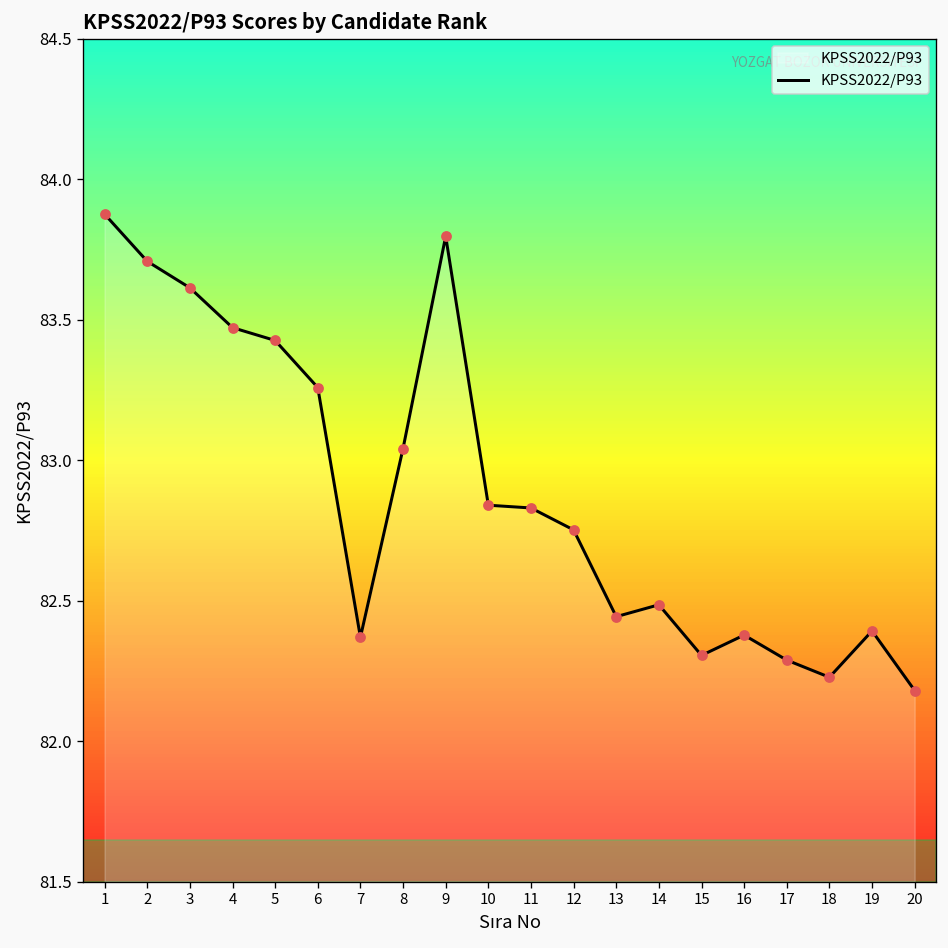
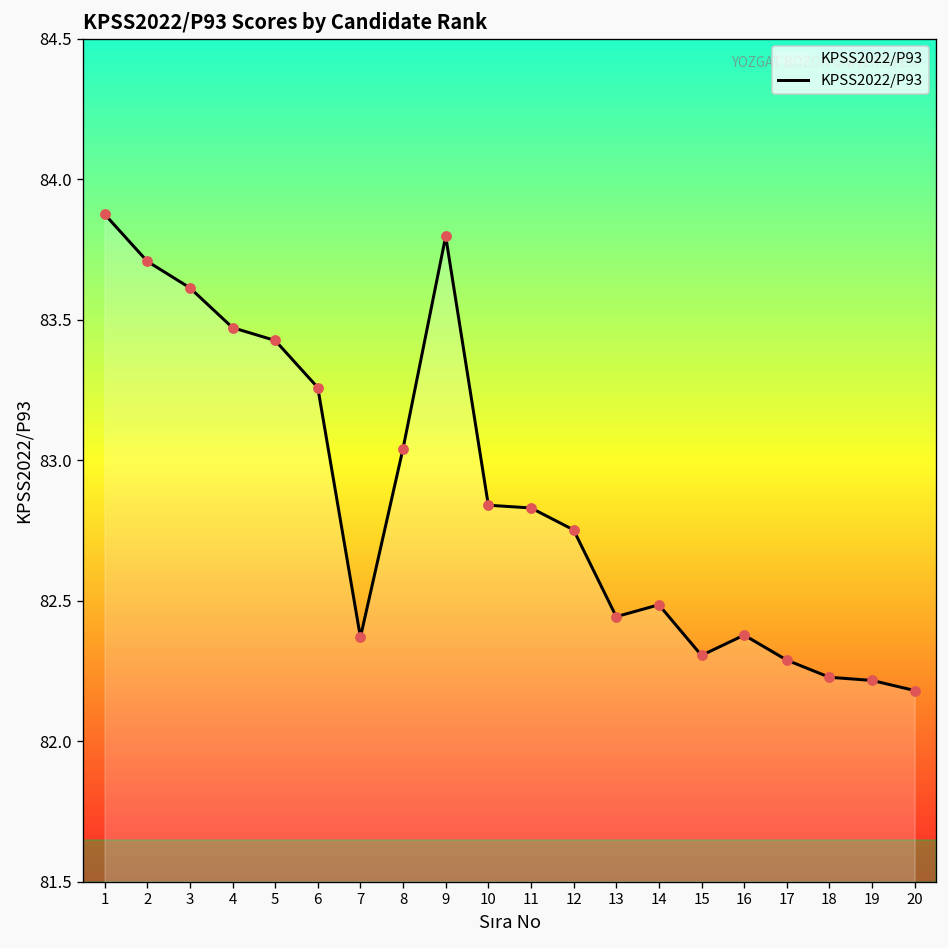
  {
    "1": 83.88,
    "2": 83.71,
    "3": 83.61,
    "4": 83.47,
    "5": 83.43,
    "6": 83.26,
    "7": 82.37,
    "8": 83.04,
    "9": 83.80,
    "10": 82.84,
    "11": 82.83,
    "12": 82.75,
    "13": 82.44,
    "14": 82.49,
    "15": 82.31,
    "16": 82.38,
    "17": 82.29,
    "18": 82.23,
-   "19": 82.39,
+   "19": 82.22,
    "20": 82.18
  }
